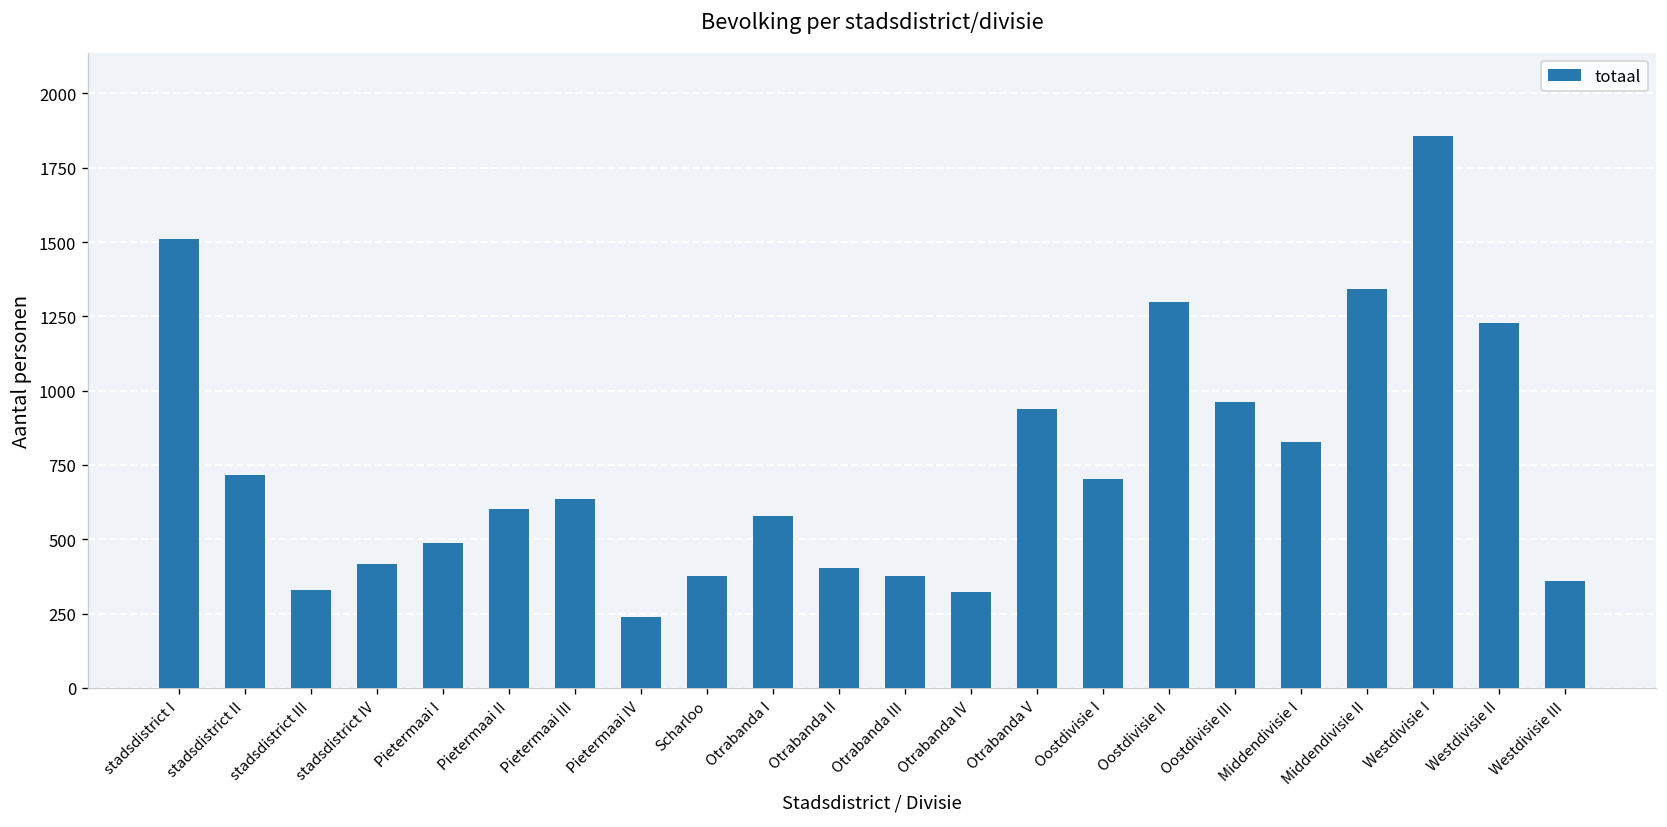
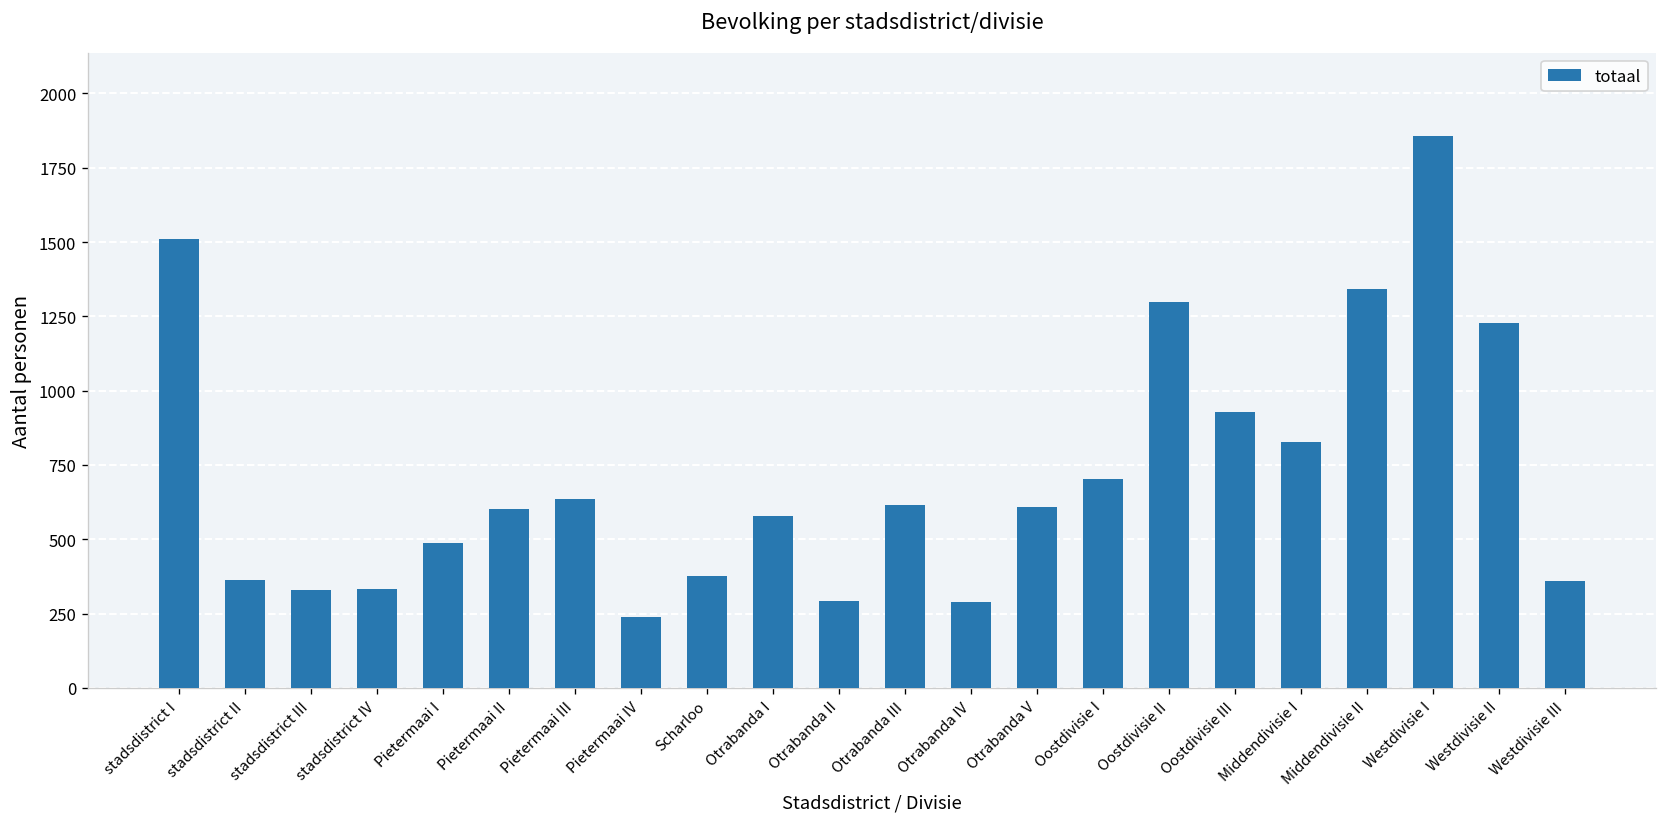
  {
    "stadsdistrict I": 1510,
-   "stadsdistrict II": 720,
+   "stadsdistrict II": 360,
    "stadsdistrict III": 330,
-   "stadsdistrict IV": 420,
+   "stadsdistrict IV": 330,
    "Pietermaai I": 490,
    "Pietermaai II": 600,
    "Pietermaai III": 640,
    "Pietermaai IV": 240,
    "Scharloo": 380,
    "Otrabanda I": 580,
-   "Otrabanda II": 410,
-   "Otrabanda III": 380,
-   "Otrabanda IV": 320,
-   "Otrabanda V": 940,
+   "Otrabanda II": 290,
+   "Otrabanda III": 620,
+   "Otrabanda IV": 290,
+   "Otrabanda V": 610,
    "Oostdivisie I": 700,
    "Oostdivisie II": 1300,
-   "Oostdivisie III": 960,
+   "Oostdivisie III": 930,
    "Middendivisie I": 830,
    "Middendivisie II": 1340,
    "Westdivisie I": 1860,
    "Westdivisie II": 1230,
    "Westdivisie III": 360
  }
